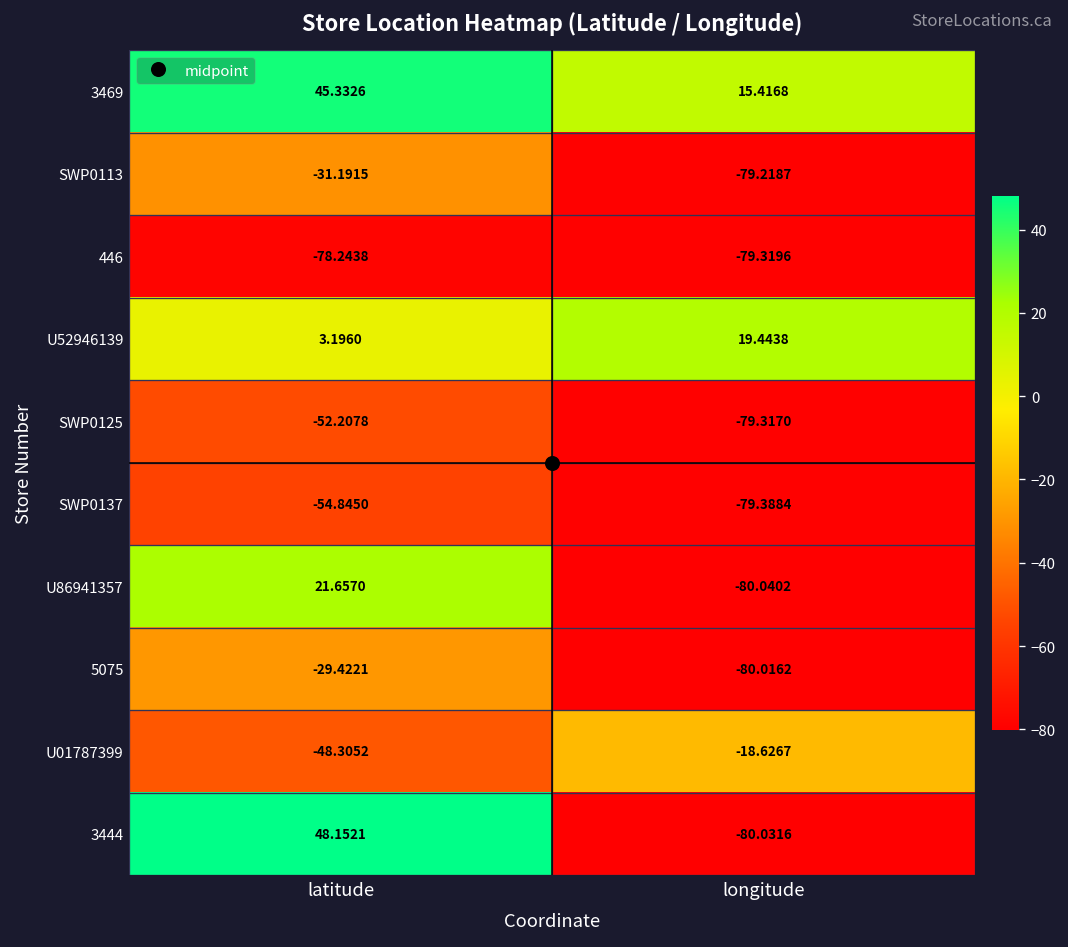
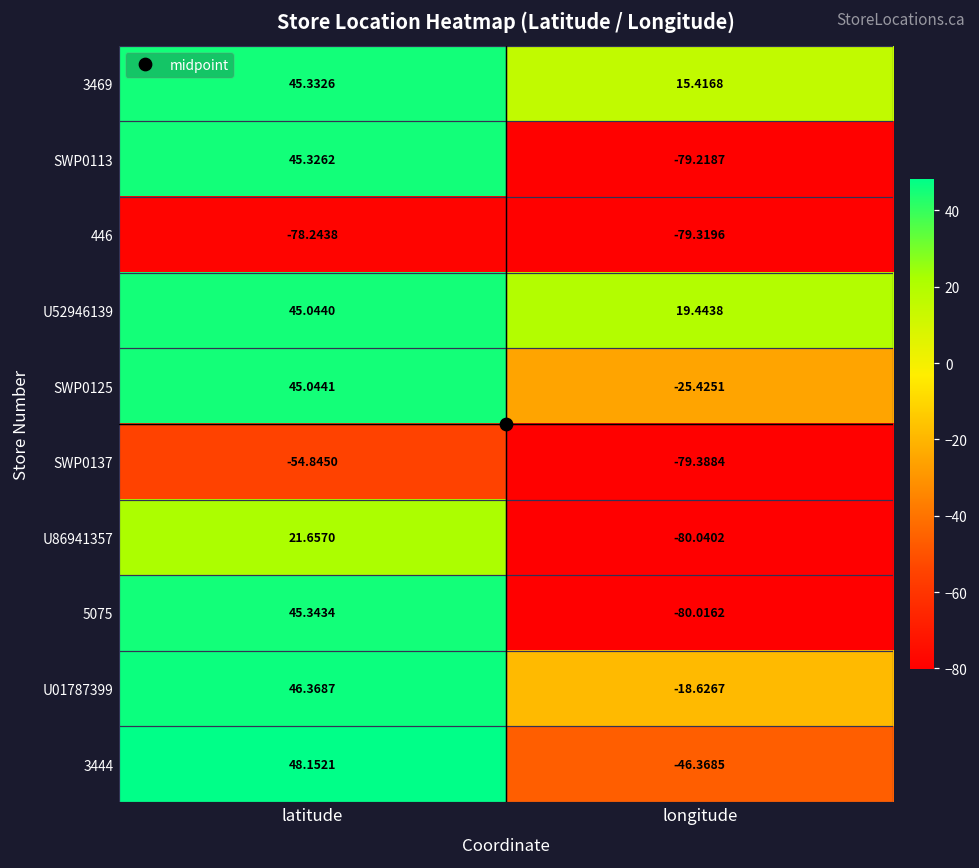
  {
    "3469": {
      "latitude": 45.3326,
      "longitude": 15.4168
    },
    "SWP0113": {
-     "latitude": -31.1915,
+     "latitude": 45.3262,
      "longitude": -79.2187
    },
    "446": {
      "latitude": -78.2438,
      "longitude": -79.3196
    },
    "U52946139": {
-     "latitude": 3.1960,
+     "latitude": 45.0440,
      "longitude": 19.4438
    },
    "SWP0125": {
-     "latitude": -52.2078,
-     "longitude": -79.3170
+     "latitude": 45.0441,
+     "longitude": -25.4251
    },
    "SWP0137": {
      "latitude": -54.8450,
      "longitude": -79.3884
    },
    "U86941357": {
      "latitude": 21.6570,
      "longitude": -80.0402
    },
    "5075": {
-     "latitude": -29.4221,
+     "latitude": 45.3434,
      "longitude": -80.0162
    },
    "U01787399": {
-     "latitude": -48.3052,
+     "latitude": 46.3687,
      "longitude": -18.6267
    },
    "3444": {
      "latitude": 48.1521,
-     "longitude": -80.0316
+     "longitude": -46.3685
    }
  }
